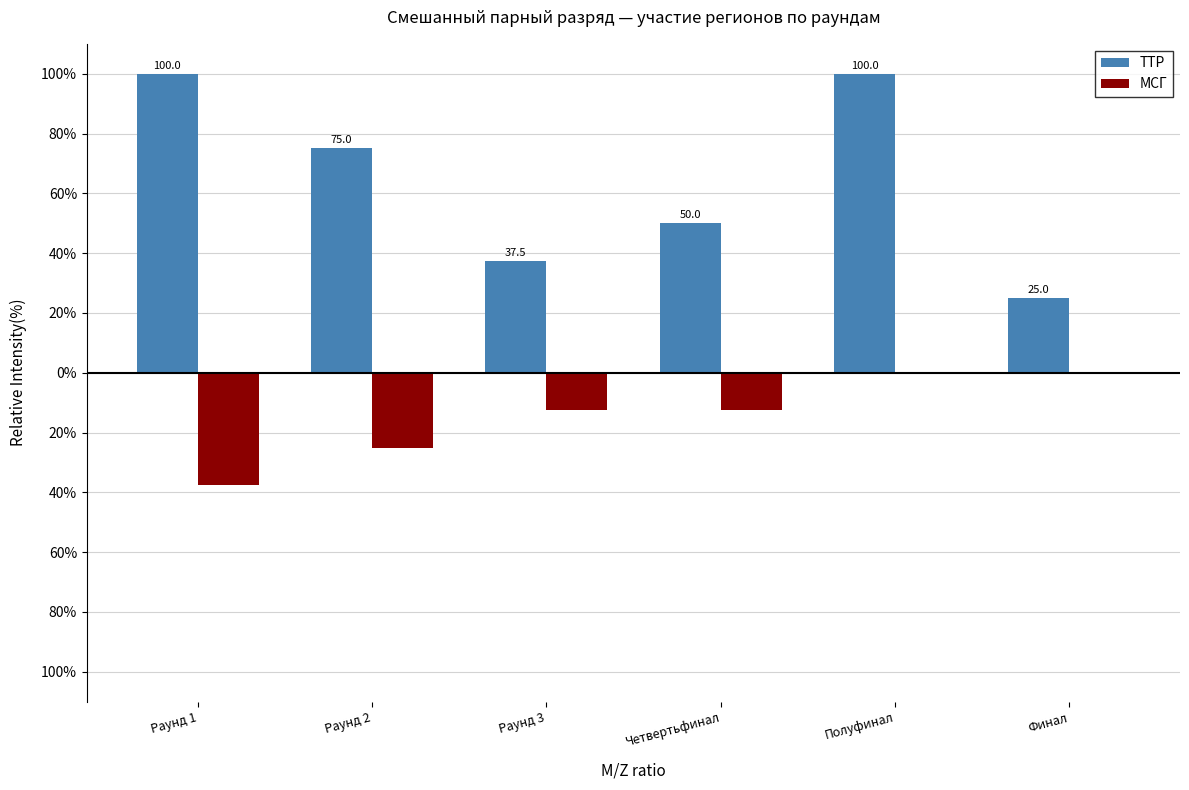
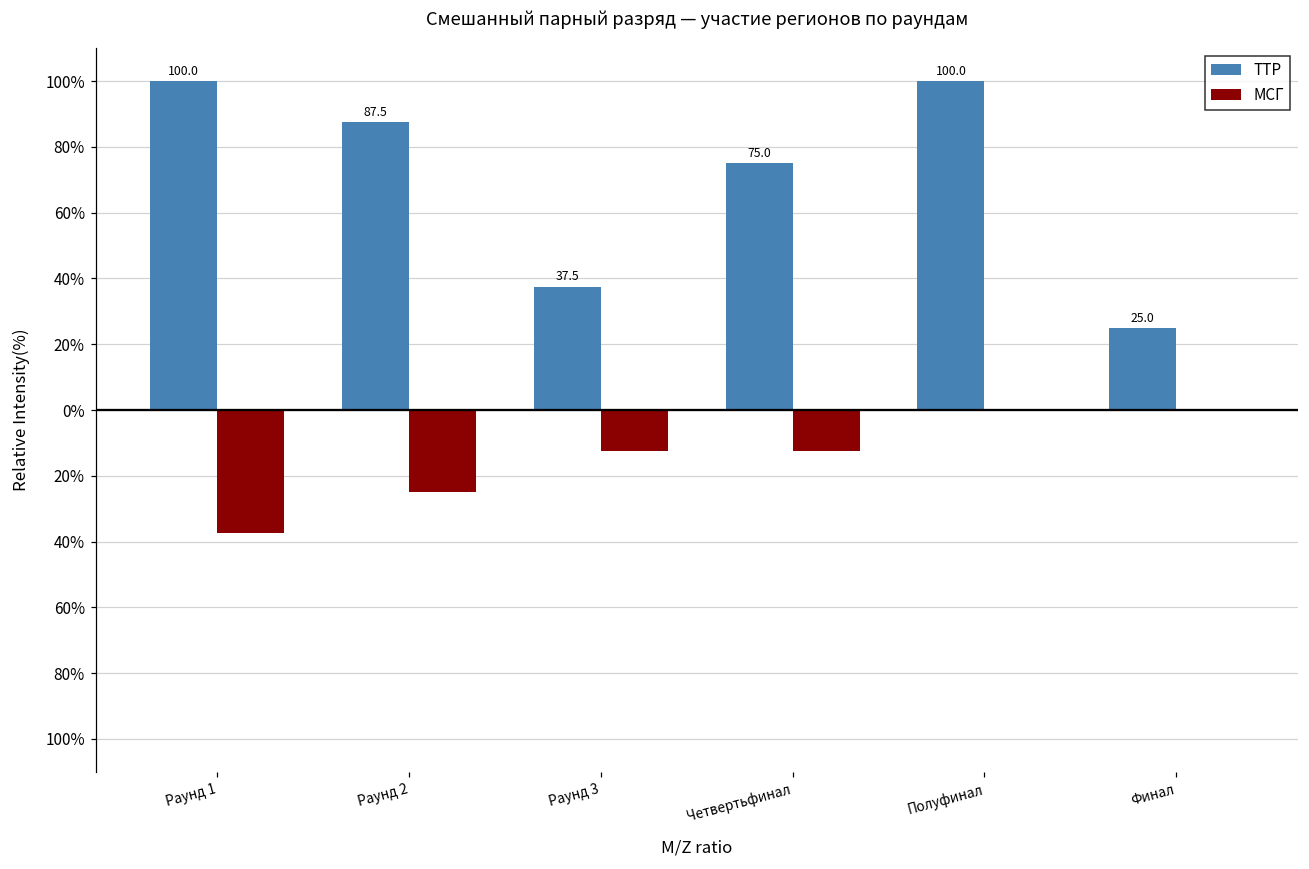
  {
    "ТТР": {
      "Раунд 1": 100.0,
-     "Раунд 2": 75.0,
+     "Раунд 2": 87.5,
      "Раунд 3": 37.5,
-     "Четвертьфинал": 50.0,
+     "Четвертьфинал": 75.0,
      "Полуфинал": 100.0,
      "Финал": 25.0
    }
  }
